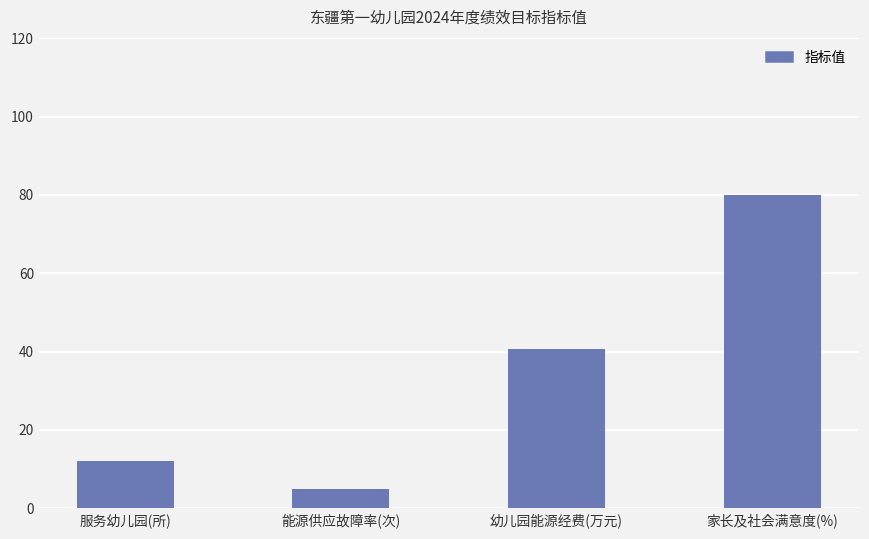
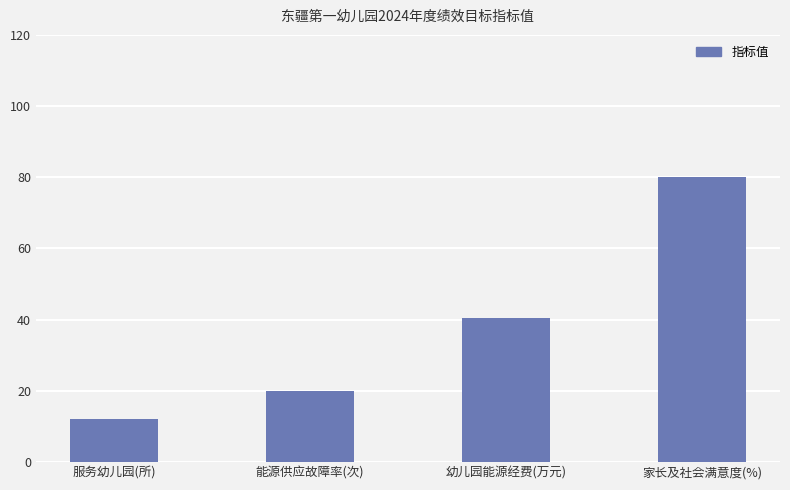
  {
    "服务幼儿园(所)": 12,
-   "能源供应故障率(次)": 5,
+   "能源供应故障率(次)": 20,
    "幼儿园能源经费(万元)": 41,
    "家长及社会满意度(%)": 80
  }
